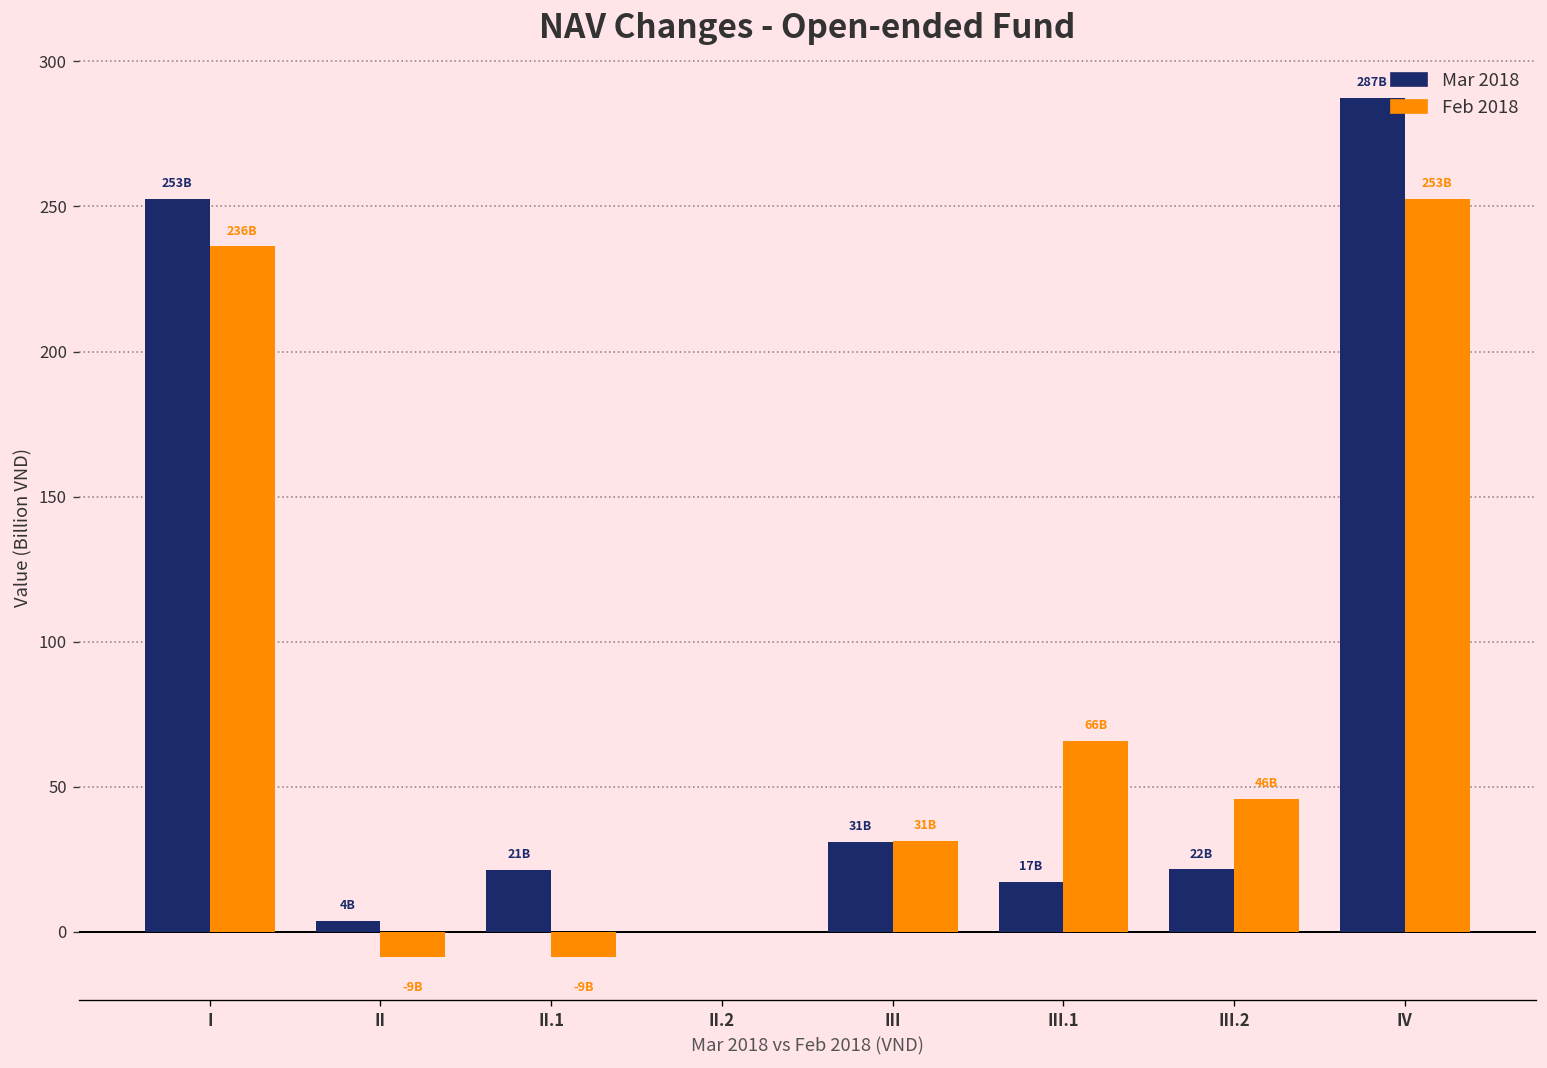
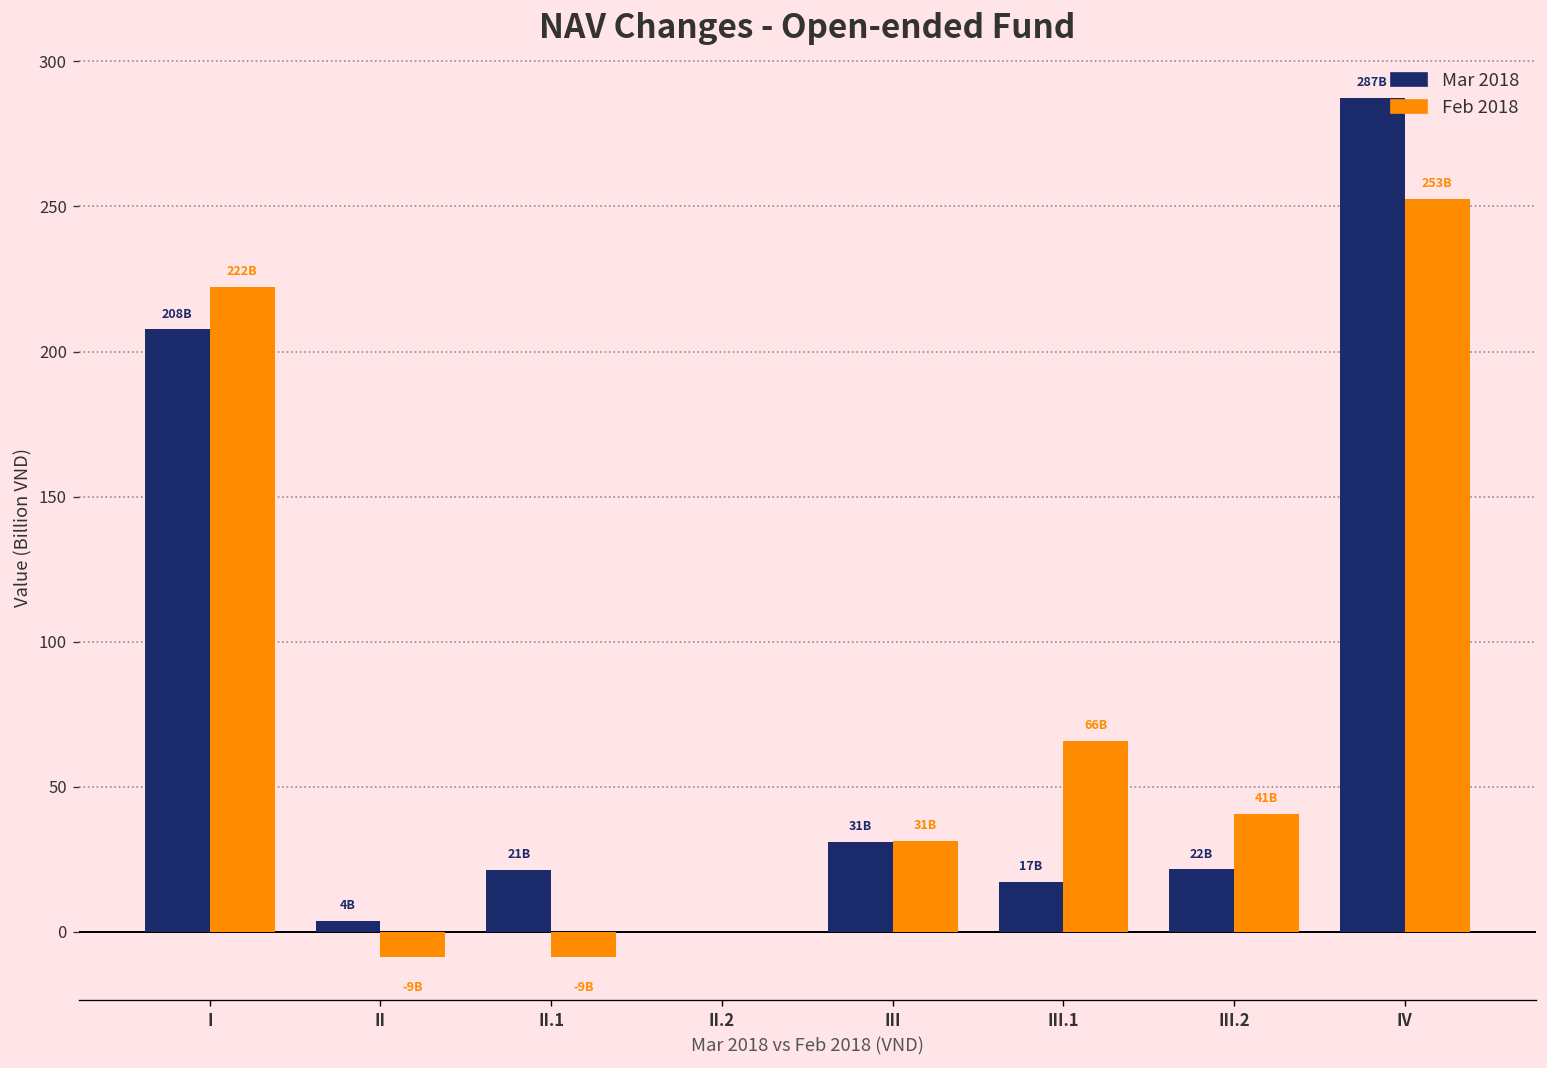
  {
    "Mar 2018": {
-     "I": "253B",
+     "I": "208B",
      "II": "4B",
      "II.1": "21B",
      "III": "31B",
      "III.1": "17B",
      "III.2": "22B",
      "IV": "287B"
    },
    "Feb 2018": {
-     "I": "236B",
+     "I": "222B",
      "II": "-9B",
      "II.1": "-9B",
      "III": "31B",
      "III.1": "66B",
-     "III.2": "46B",
+     "III.2": "41B",
      "IV": "253B"
    }
  }
